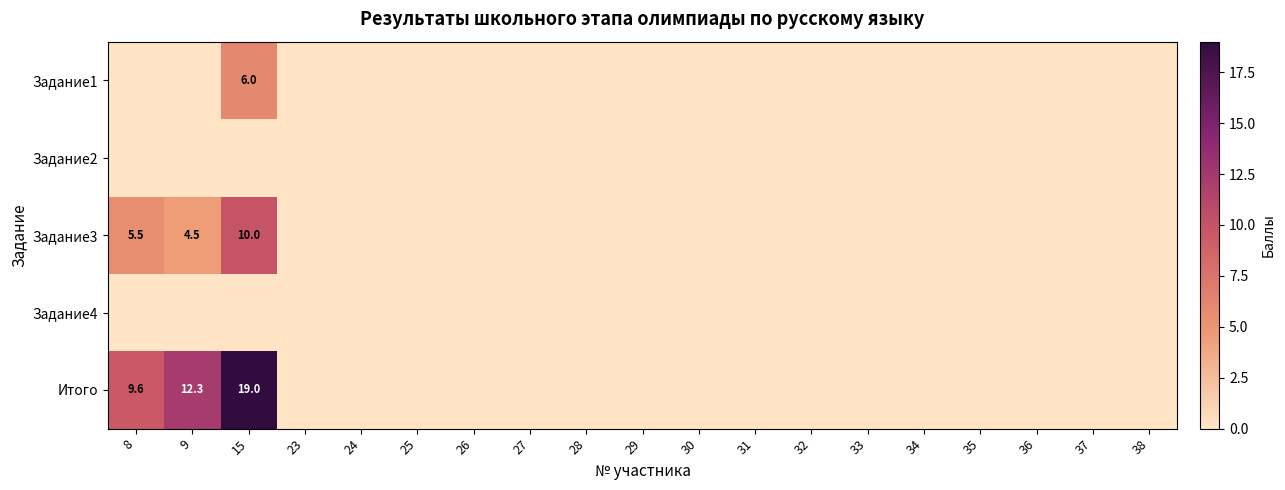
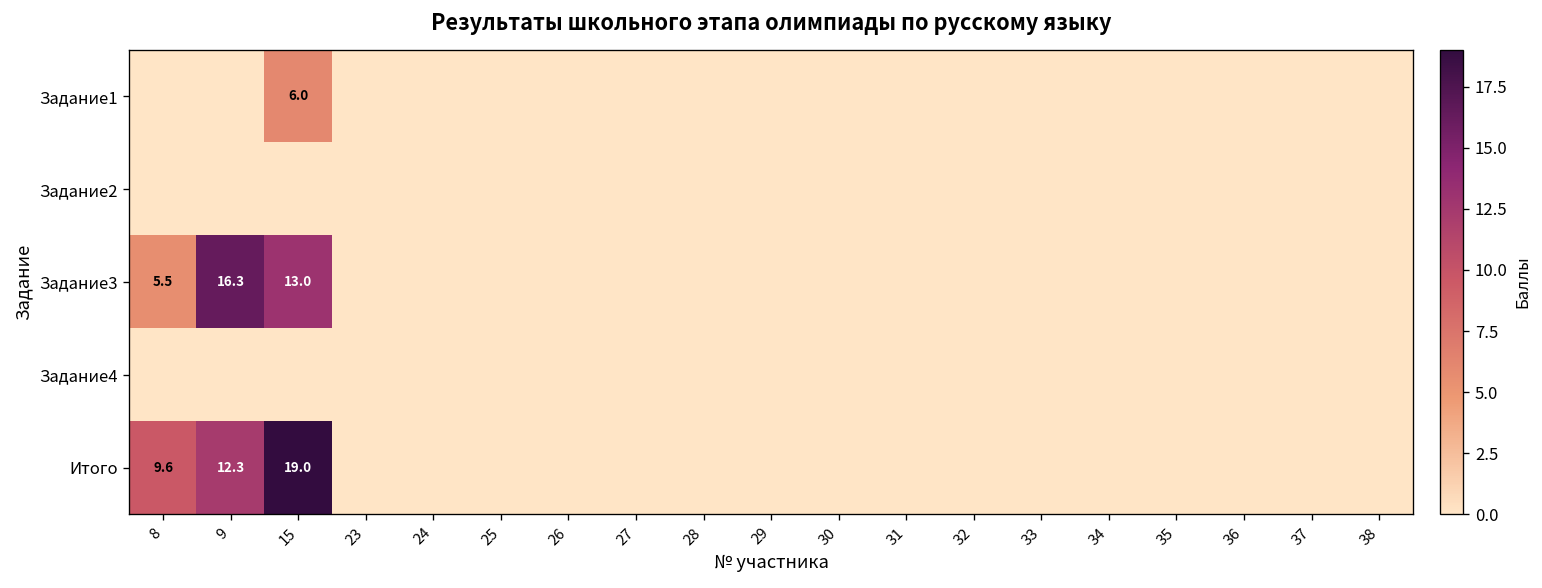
  {
    "Задание1": {
      "15": 6.0
    },
    "Задание3": {
      "8": 5.5,
-     "9": 4.5,
-     "15": 10.0
+     "9": 16.3,
+     "15": 13.0
    },
    "Итого": {
      "8": 9.6,
      "9": 12.3,
      "15": 19.0
    }
  }
